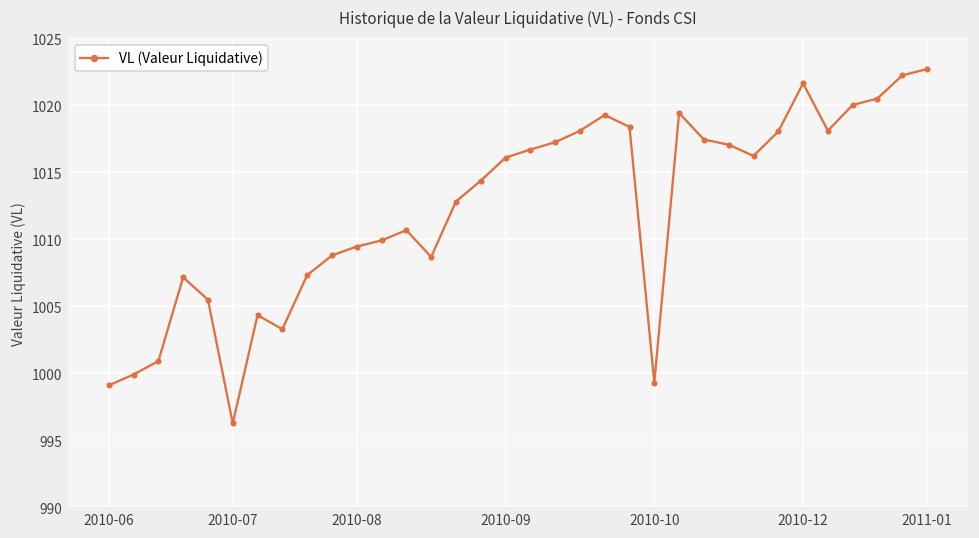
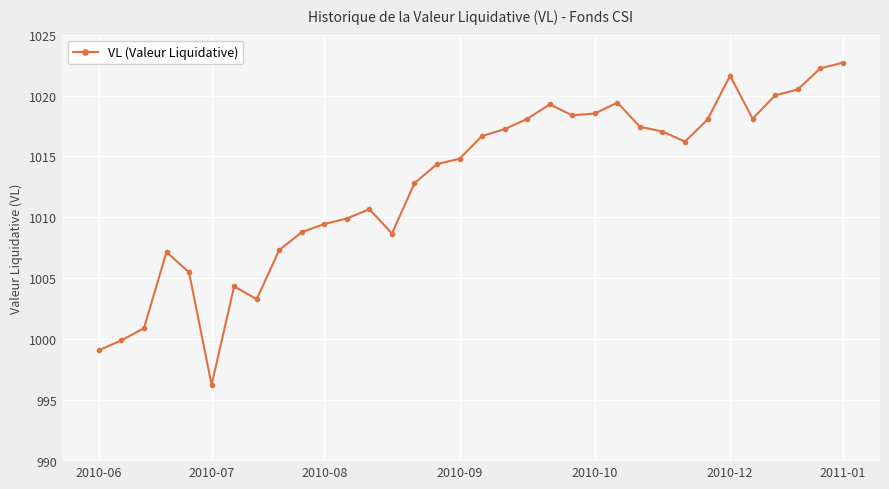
  {
    "2010-06": 999.1,
    "2010-07": 996.3,
    "2010-08": 1009.5,
-   "2010-09": 1016.1,
-   "2010-10": 999.3,
+   "2010-09": 1014.8,
+   "2010-10": 1018.5,
    "2010-12": 1021.6,
    "2011-01": 1022.7
  }
